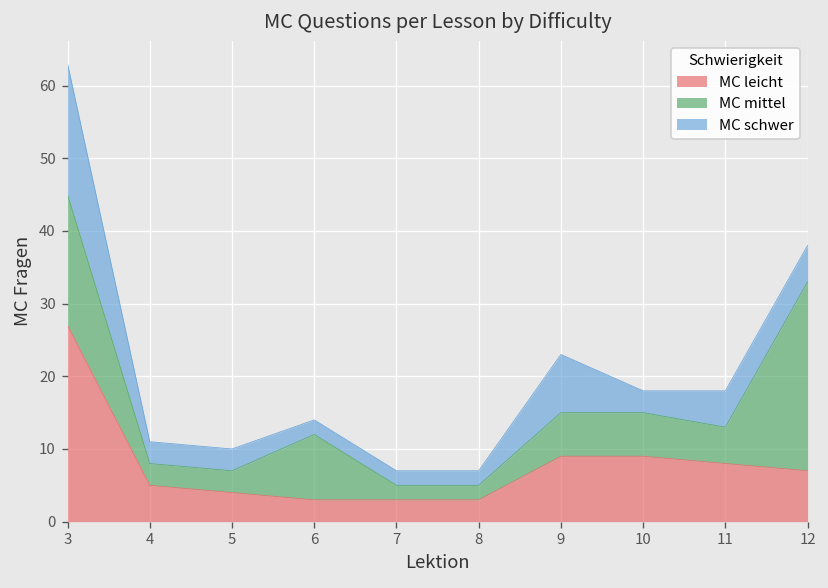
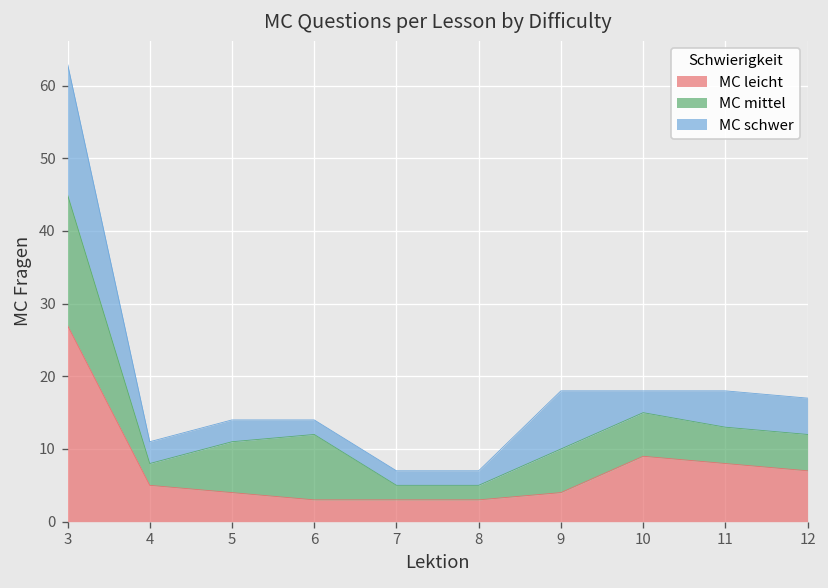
  {
    "MC leicht": {
      "3": 27,
      "4": 5,
      "5": 4,
      "6": 3,
      "7": 3,
      "8": 3,
-     "9": 9,
+     "9": 4,
      "10": 9,
      "11": 8,
      "12": 7
    },
    "MC mittel": {
      "3": 18,
      "4": 3,
-     "5": 3,
+     "5": 7,
      "6": 9,
      "7": 2,
      "8": 2,
      "9": 6,
      "10": 6,
      "11": 5,
-     "12": 26
+     "12": 5
    },
    "MC schwer": {
      "3": 18,
      "4": 3,
      "5": 3,
      "6": 2,
      "7": 2,
      "8": 2,
      "9": 8,
      "10": 3,
      "11": 5,
      "12": 5
    }
  }
